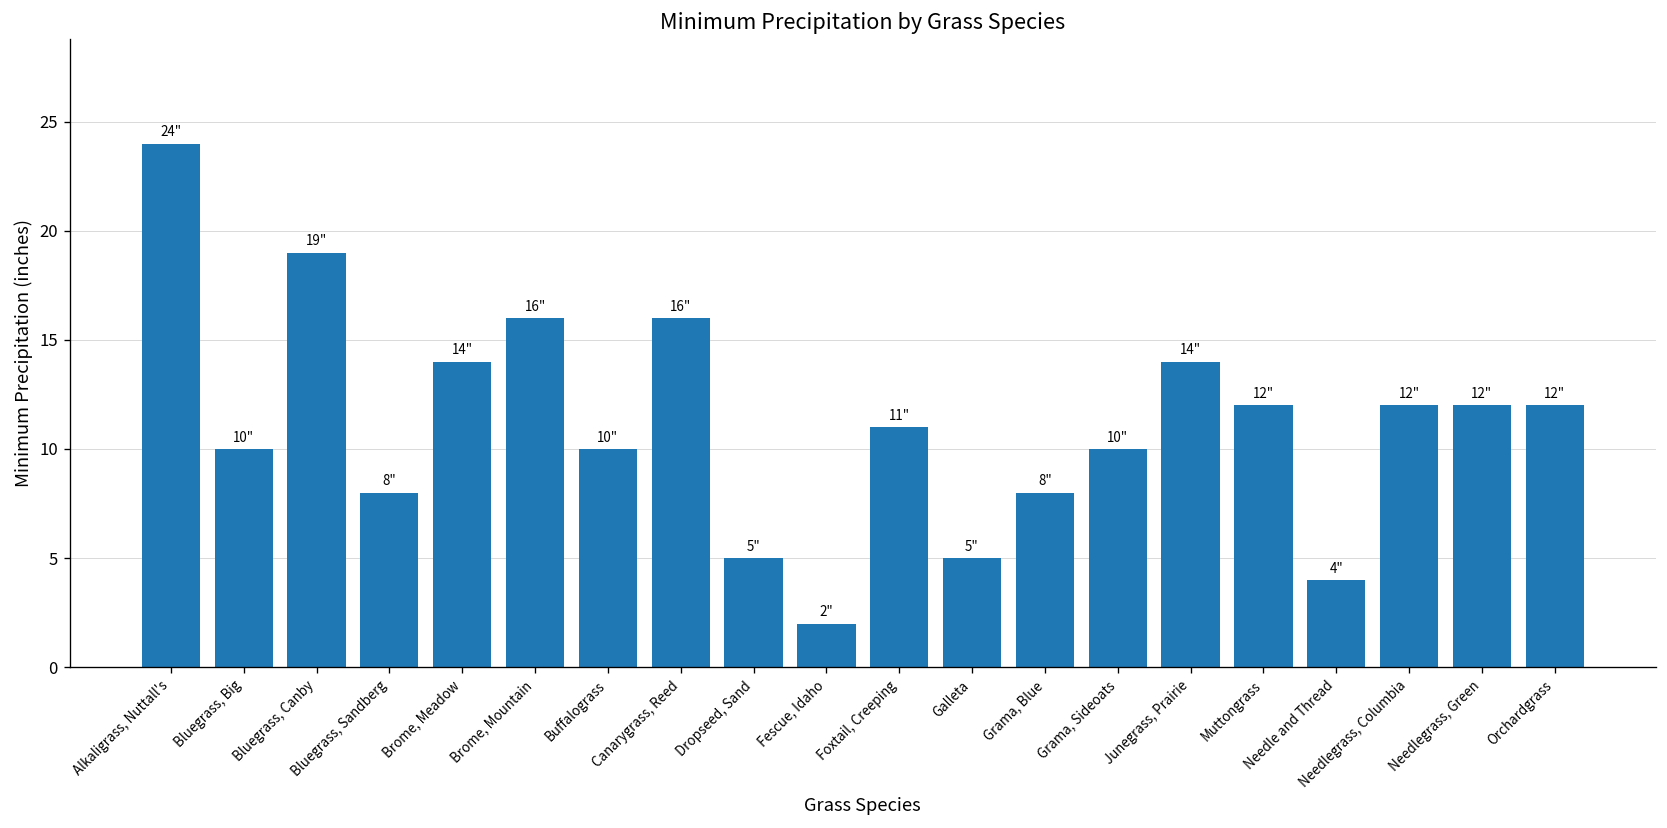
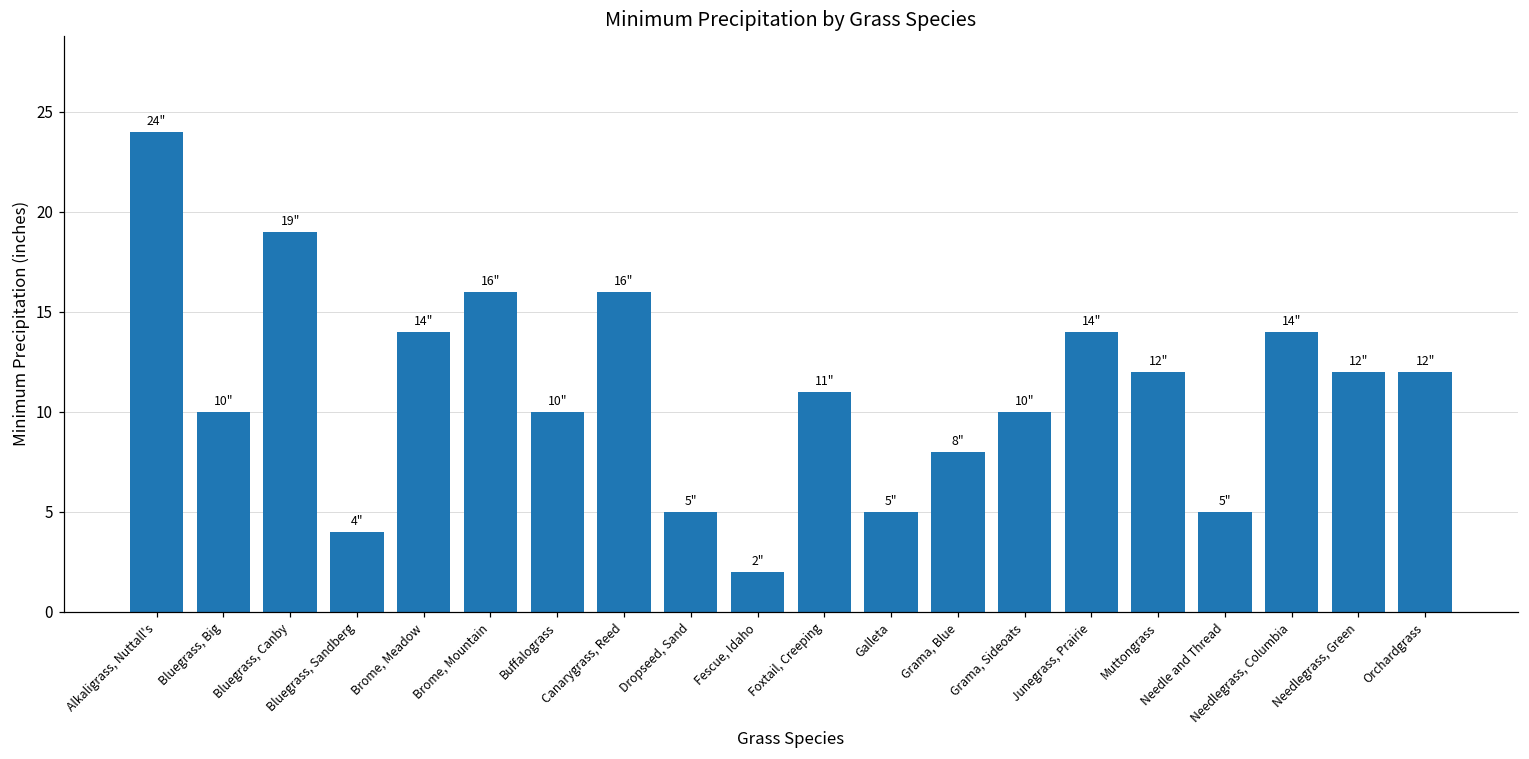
  {
    "Alkaligrass, Nuttall's": "24\"",
    "Bluegrass, Big": "10\"",
    "Bluegrass, Canby": "19\"",
-   "Bluegrass, Sandberg": "8\"",
+   "Bluegrass, Sandberg": "4\"",
    "Brome, Meadow": "14\"",
    "Brome, Mountain": "16\"",
    "Buffalograss": "10\"",
    "Canarygrass, Reed": "16\"",
    "Dropseed, Sand": "5\"",
    "Fescue, Idaho": "2\"",
    "Foxtail, Creeping": "11\"",
    "Galleta": "5\"",
    "Grama, Blue": "8\"",
    "Grama, Sideoats": "10\"",
    "Junegrass, Prairie": "14\"",
    "Muttongrass": "12\"",
-   "Needle and Thread": "4\"",
-   "Needlegrass, Columbia": "12\"",
+   "Needle and Thread": "5\"",
+   "Needlegrass, Columbia": "14\"",
    "Needlegrass, Green": "12\"",
    "Orchardgrass": "12\""
  }
